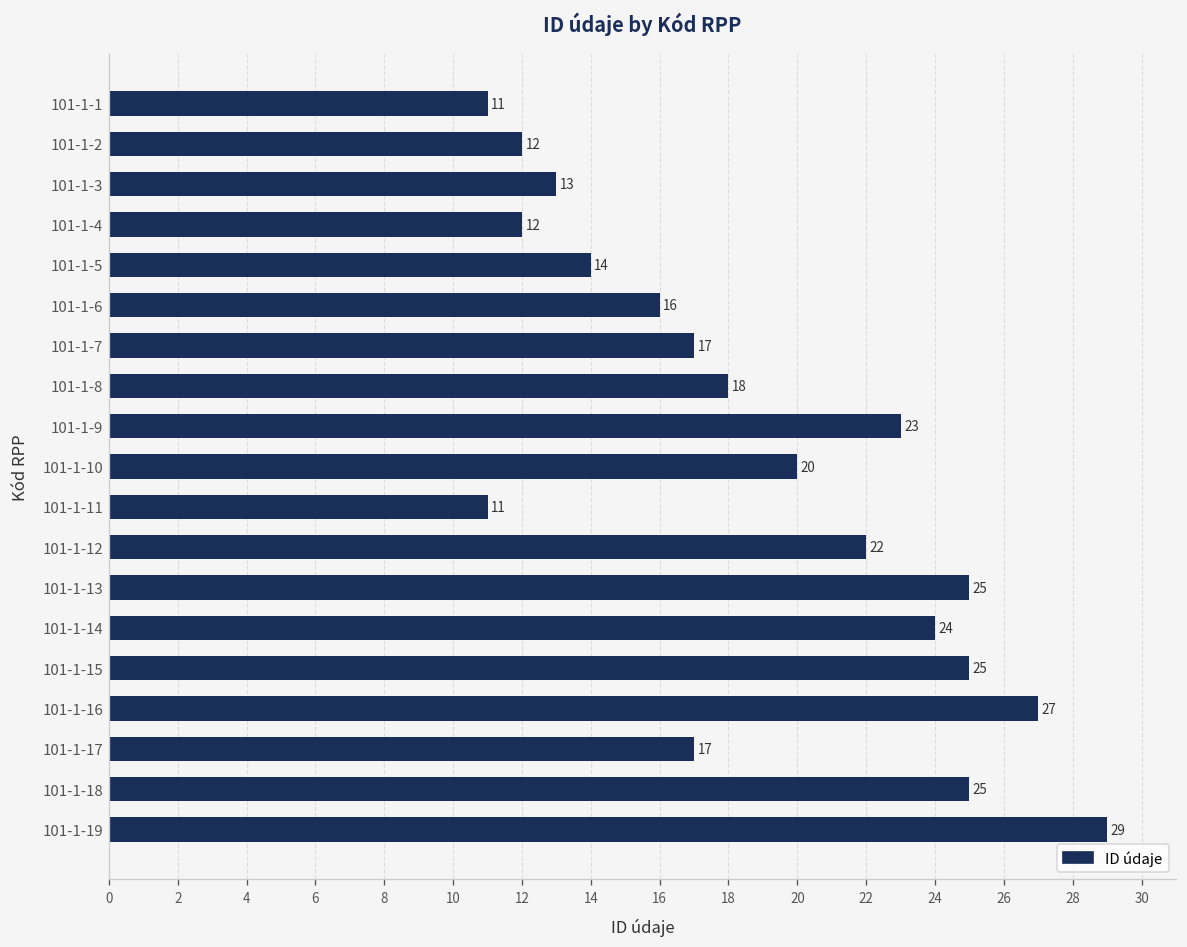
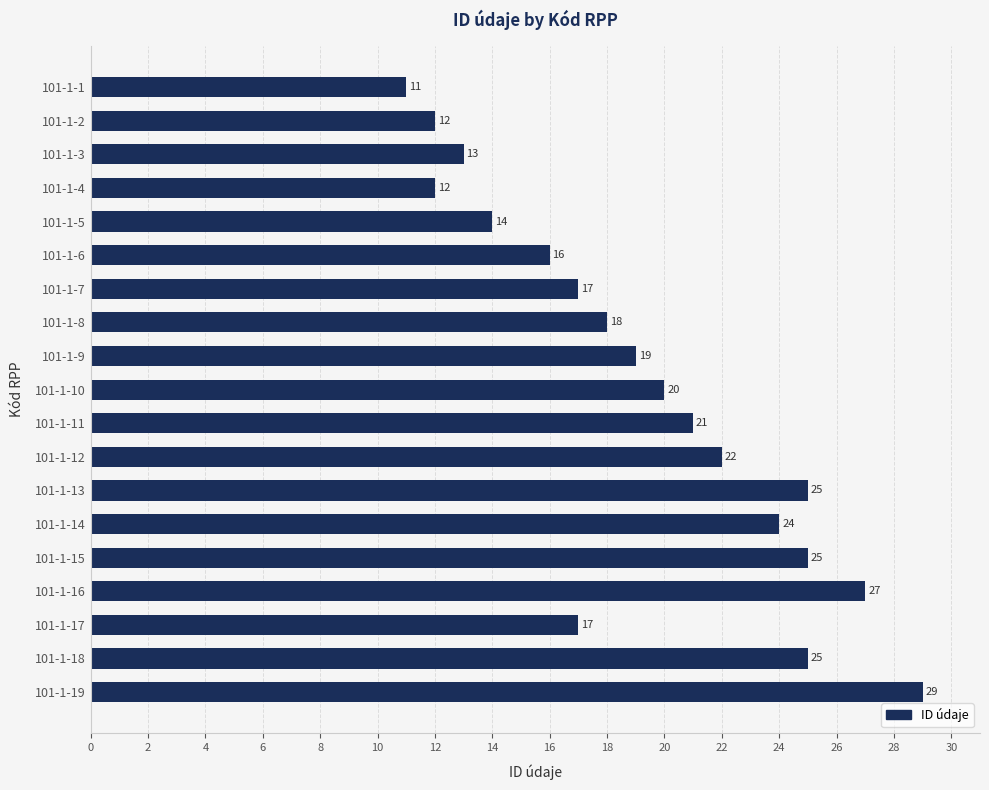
  {
    "101-1-1": 11,
    "101-1-2": 12,
    "101-1-3": 13,
    "101-1-4": 12,
    "101-1-5": 14,
    "101-1-6": 16,
    "101-1-7": 17,
    "101-1-8": 18,
-   "101-1-9": 23,
+   "101-1-9": 19,
    "101-1-10": 20,
-   "101-1-11": 11,
+   "101-1-11": 21,
    "101-1-12": 22,
    "101-1-13": 25,
    "101-1-14": 24,
    "101-1-15": 25,
    "101-1-16": 27,
    "101-1-17": 17,
    "101-1-18": 25,
    "101-1-19": 29
  }
